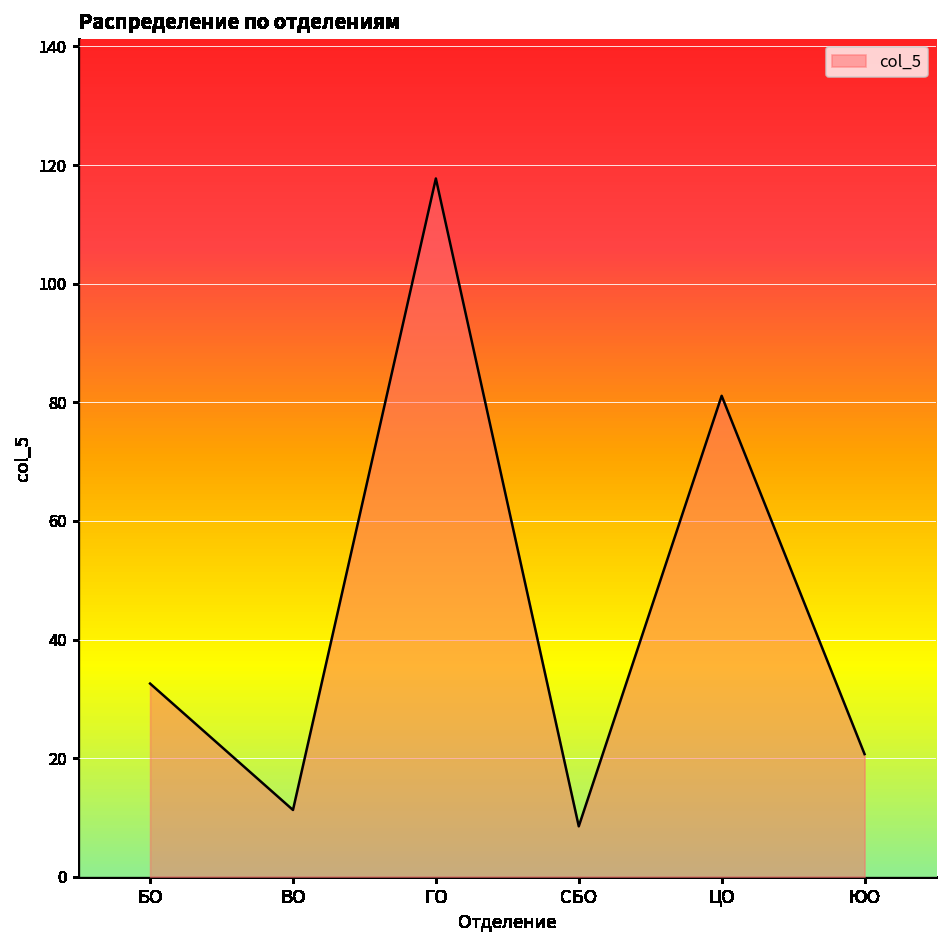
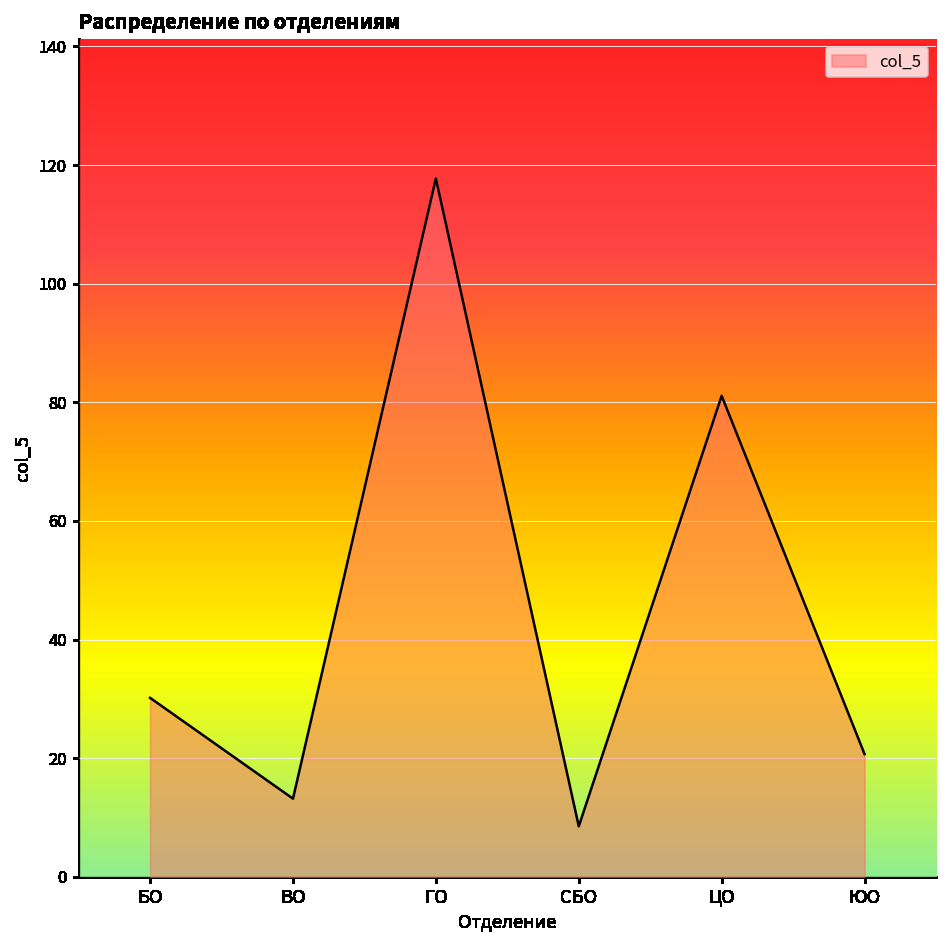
  {
    "Распределение по отделениям": {
-     "БО": 33,
-     "ВО": 11,
+     "БО": 30,
+     "ВО": 13,
      "ГО": 118,
      "СБО": 9,
      "ЦО": 81,
      "ЮО": 21
    }
  }
